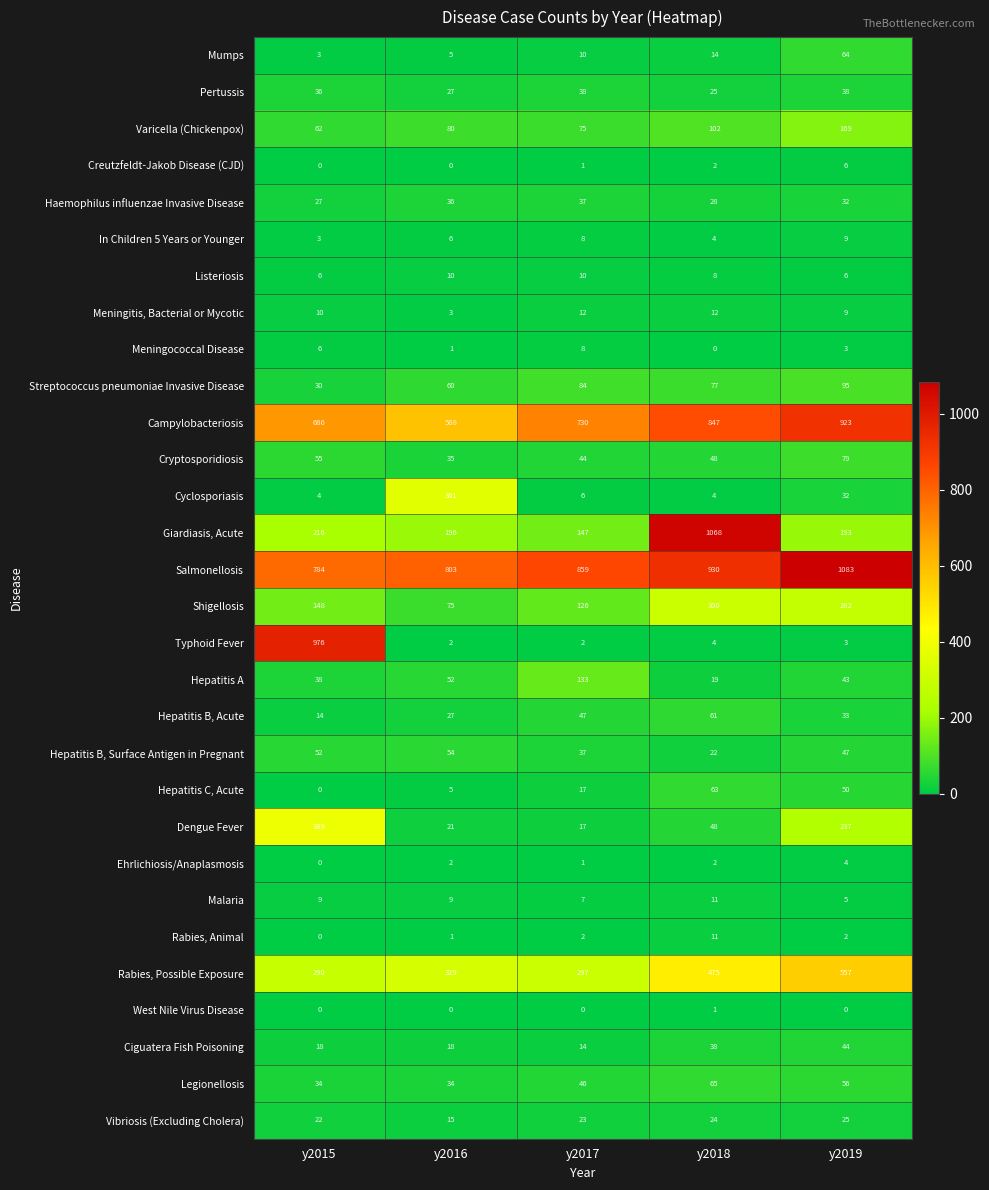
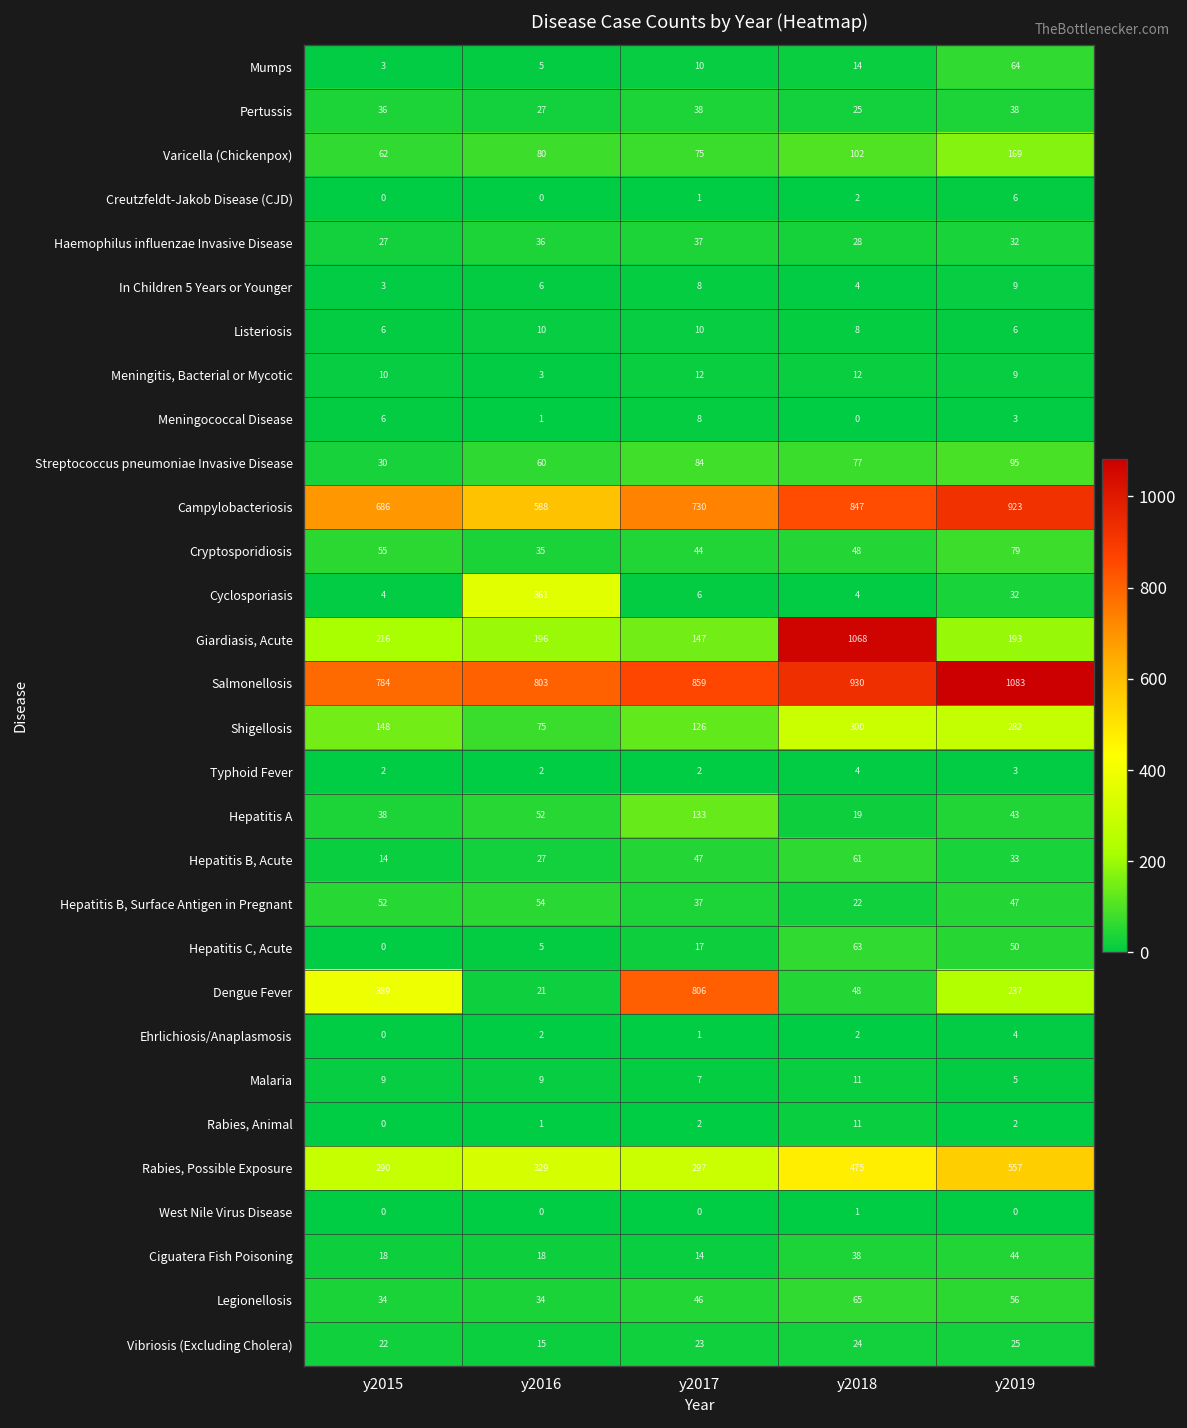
  {
    "Mumps": {
      "y2015": 3,
      "y2016": 5,
      "y2017": 10,
      "y2018": 14,
      "y2019": 64
    },
    "Pertussis": {
      "y2015": 36,
      "y2016": 27,
      "y2017": 38,
      "y2018": 25,
      "y2019": 38
    },
    "Varicella (Chickenpox)": {
      "y2015": 62,
      "y2016": 80,
      "y2017": 75,
      "y2018": 102,
      "y2019": 169
    },
    "Creutzfeldt-Jakob Disease (CJD)": {
      "y2015": 0,
      "y2016": 0,
      "y2017": 1,
      "y2018": 2,
      "y2019": 6
    },
    "Haemophilus influenzae Invasive Disease": {
      "y2015": 27,
      "y2016": 36,
      "y2017": 37,
      "y2018": 28,
      "y2019": 32
    },
    "In Children 5 Years or Younger": {
      "y2015": 3,
      "y2016": 6,
      "y2017": 8,
      "y2018": 4,
      "y2019": 9
    },
    "Listeriosis": {
      "y2015": 6,
      "y2016": 10,
      "y2017": 10,
      "y2018": 8,
      "y2019": 6
    },
    "Meningitis, Bacterial or Mycotic": {
      "y2015": 10,
      "y2016": 3,
      "y2017": 12,
      "y2018": 12,
      "y2019": 9
    },
    "Meningococcal Disease": {
      "y2015": 6,
      "y2016": 1,
      "y2017": 8,
      "y2018": 0,
      "y2019": 3
    },
    "Streptococcus pneumoniae Invasive Disease": {
      "y2015": 30,
      "y2016": 60,
      "y2017": 84,
      "y2018": 77,
      "y2019": 95
    },
    "Campylobacteriosis": {
      "y2015": 686,
      "y2016": 588,
      "y2017": 730,
      "y2018": 847,
      "y2019": 923
    },
    "Cryptosporidiosis": {
      "y2015": 55,
      "y2016": 35,
      "y2017": 44,
      "y2018": 48,
      "y2019": 79
    },
    "Cyclosporiasis": {
      "y2015": 4,
      "y2016": 361,
      "y2017": 6,
      "y2018": 4,
      "y2019": 32
    },
    "Giardiasis, Acute": {
      "y2015": 216,
      "y2016": 196,
      "y2017": 147,
      "y2018": 1068,
      "y2019": 193
    },
    "Salmonellosis": {
      "y2015": 784,
      "y2016": 803,
      "y2017": 859,
      "y2018": 930,
      "y2019": 1083
    },
    "Shigellosis": {
      "y2015": 148,
      "y2016": 75,
      "y2017": 126,
      "y2018": 300,
      "y2019": 282
    },
    "Typhoid Fever": {
-     "y2015": 976,
+     "y2015": 2,
      "y2016": 2,
      "y2017": 2,
      "y2018": 4,
      "y2019": 3
    },
    "Hepatitis A": {
      "y2015": 38,
      "y2016": 52,
      "y2017": 133,
      "y2018": 19,
      "y2019": 43
    },
    "Hepatitis B, Acute": {
      "y2015": 14,
      "y2016": 27,
      "y2017": 47,
      "y2018": 61,
      "y2019": 33
    },
    "Hepatitis B, Surface Antigen in Pregnant": {
      "y2015": 52,
      "y2016": 54,
      "y2017": 37,
      "y2018": 22,
      "y2019": 47
    },
    "Hepatitis C, Acute": {
      "y2015": 0,
      "y2016": 5,
      "y2017": 17,
      "y2018": 63,
      "y2019": 50
    },
    "Dengue Fever": {
      "y2015": 389,
      "y2016": 21,
-     "y2017": 17,
+     "y2017": 806,
      "y2018": 48,
      "y2019": 237
    },
    "Ehrlichiosis/Anaplasmosis": {
      "y2015": 0,
      "y2016": 2,
      "y2017": 1,
      "y2018": 2,
      "y2019": 4
    },
    "Malaria": {
      "y2015": 9,
      "y2016": 9,
      "y2017": 7,
      "y2018": 11,
      "y2019": 5
    },
    "Rabies, Animal": {
      "y2015": 0,
      "y2016": 1,
      "y2017": 2,
      "y2018": 11,
      "y2019": 2
    },
    "Rabies, Possible Exposure": {
      "y2015": 290,
      "y2016": 329,
      "y2017": 297,
      "y2018": 475,
      "y2019": 557
    },
    "West Nile Virus Disease": {
      "y2015": 0,
      "y2016": 0,
      "y2017": 0,
      "y2018": 1,
      "y2019": 0
    },
    "Ciguatera Fish Poisoning": {
      "y2015": 18,
      "y2016": 18,
      "y2017": 14,
      "y2018": 38,
      "y2019": 44
    },
    "Legionellosis": {
      "y2015": 34,
      "y2016": 34,
      "y2017": 46,
      "y2018": 65,
      "y2019": 56
    },
    "Vibriosis (Excluding Cholera)": {
      "y2015": 22,
      "y2016": 15,
      "y2017": 23,
      "y2018": 24,
      "y2019": 25
    }
  }
